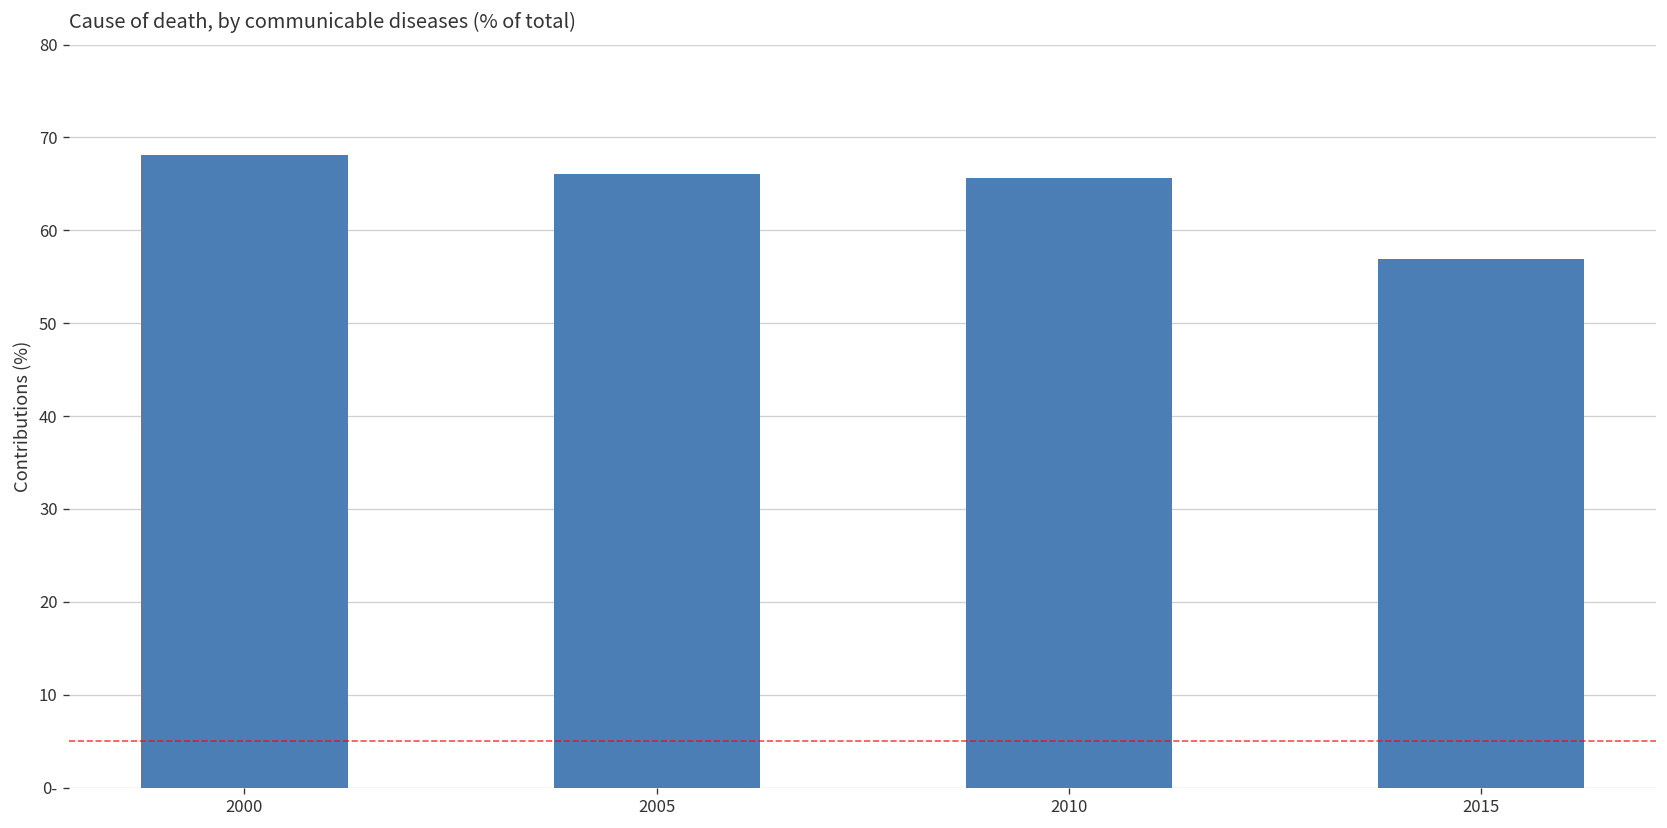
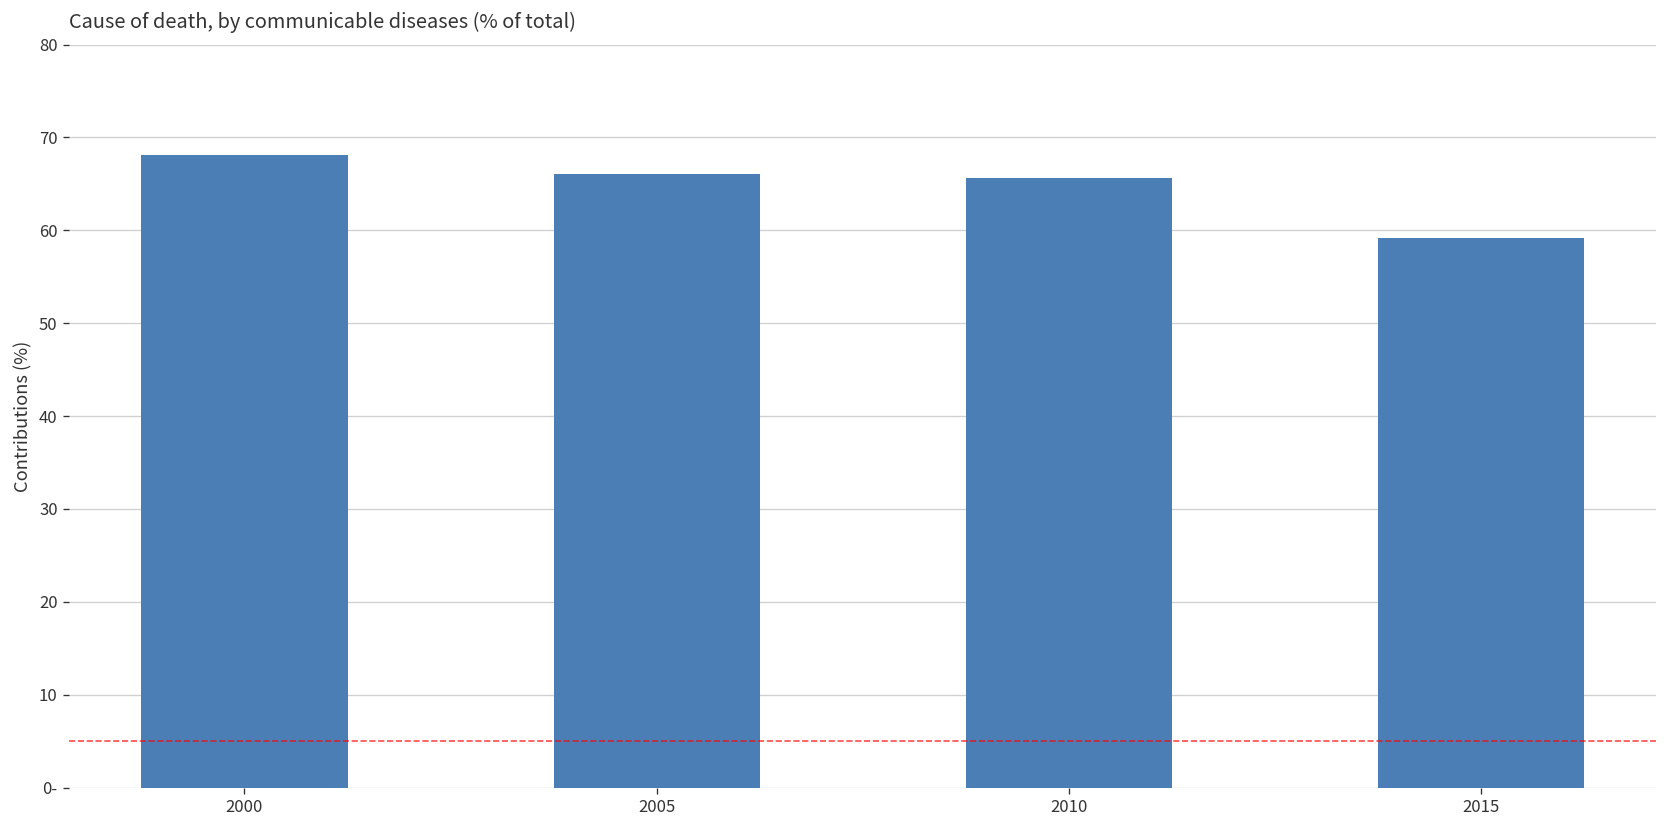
  {
    "2000": 68,
    "2005": 66,
    "2010": 66,
-   "2015": 57
+   "2015": 59
  }
